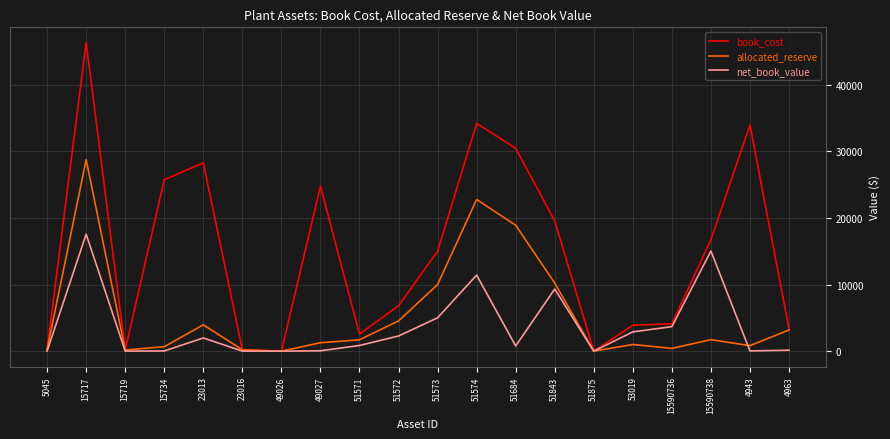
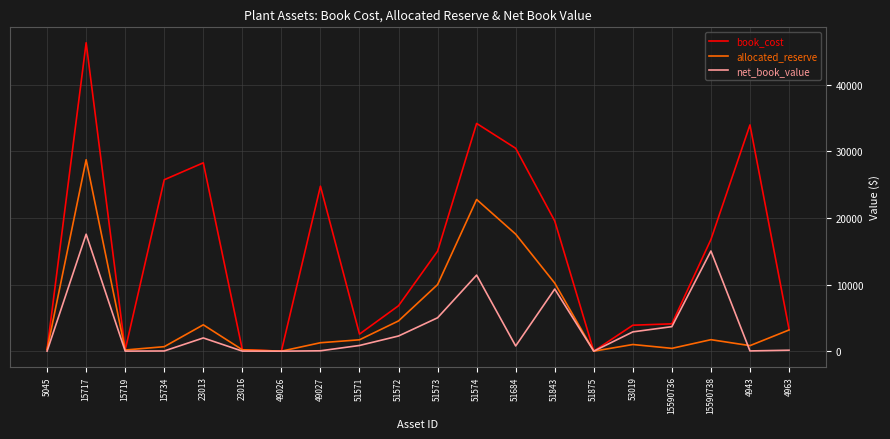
  {
    "book_cost": {
      "15717": 46000,
      "15734": 26000,
      "23013": 28000,
      "49027": 25000,
      "51571": 3000,
      "51572": 7000,
      "51573": 15000,
      "51574": 34000,
      "51684": 30000,
      "51843": 20000,
      "53019": 4000,
      "15590736": 4000,
      "15590738": 17000,
      "4943": 34000
    },
    "allocated_reserve": {
      "15717": 29000,
      "15734": 1000,
      "23013": 4000,
      "49027": 1000,
      "51571": 2000,
      "51572": 5000,
      "51573": 10000,
      "51574": 23000,
-     "51684": 19000,
+     "51684": 18000,
      "51843": 10000,
      "53019": 1000,
      "15590736": 0,
      "15590738": 2000,
      "4943": 1000
    },
    "net_book_value": {
      "15717": 18000,
      "15734": 0,
      "23013": 2000,
      "49027": 0,
      "51571": 1000,
      "51572": 2000,
      "51573": 5000,
      "51574": 11000,
      "51684": 1000,
      "51843": 9000,
      "53019": 3000,
      "15590736": 4000,
      "15590738": 15000,
      "4943": 0,
      "4963": 0
    }
  }
